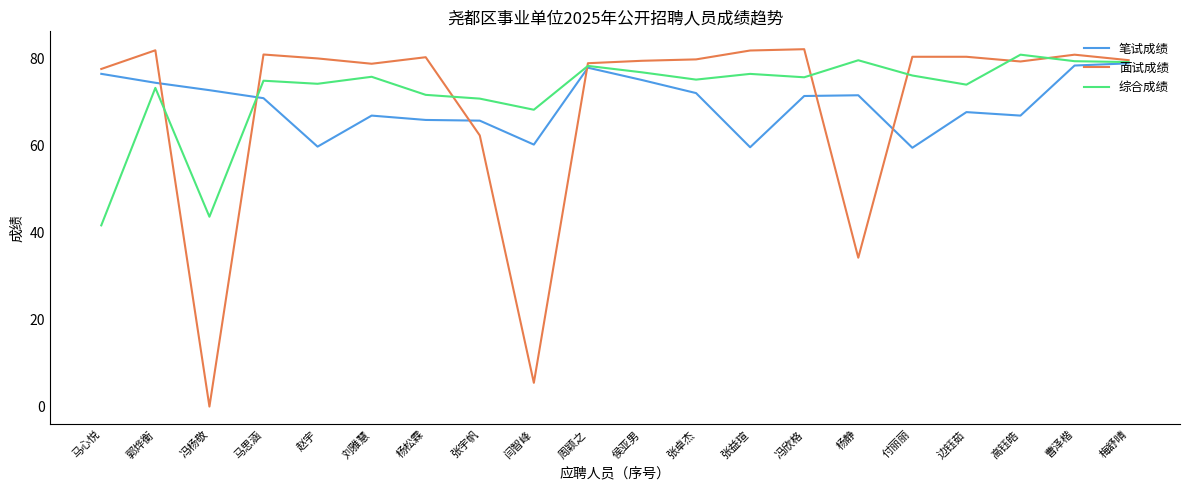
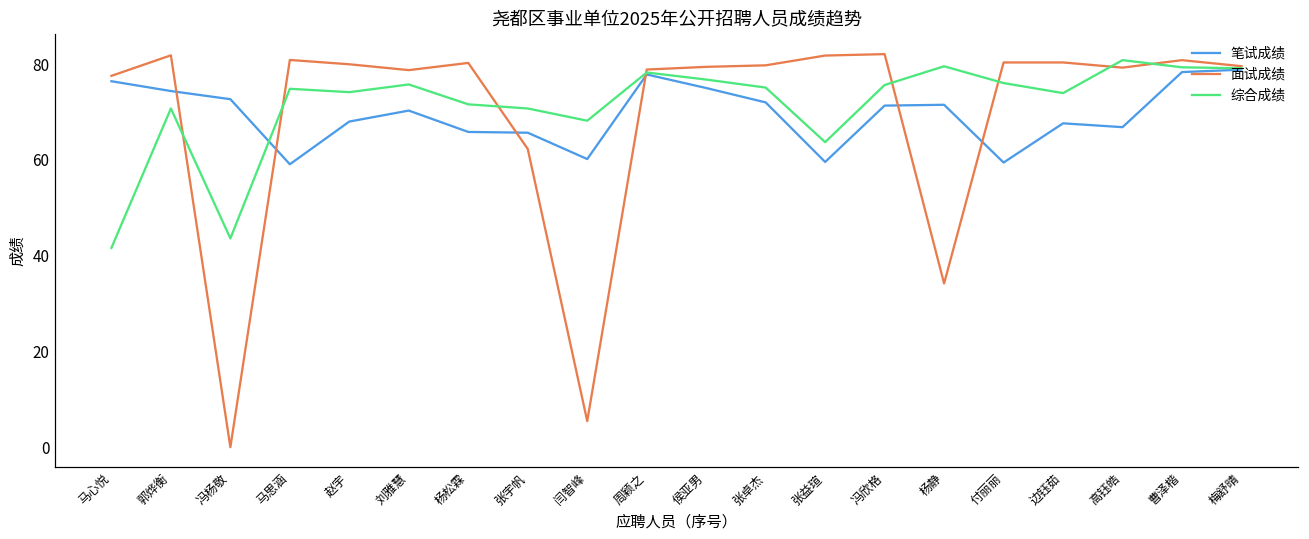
  {
    "笔试成绩": {
      "马心悦": 76,
      "郭烨衡": 74,
      "冯杨敬": 73,
-     "马思涵": 71,
-     "赵宇": 60,
-     "刘雅慧": 67,
+     "马思涵": 59,
+     "赵宇": 68,
+     "刘雅慧": 70,
      "杨松霖": 66,
      "张宇帆": 66,
      "闫智峰": 60,
      "侯亚男": 75,
      "张卓杰": 72,
      "张益瑄": 60,
      "冯欣格": 71,
      "杨静": 72,
      "付丽丽": 59,
      "边钰茹": 68,
      "高钰皓": 67,
      "曹泽楷": 78
    },
    "面试成绩": {
      "马心悦": 78,
      "郭烨衡": 82,
      "冯杨敬": 0,
      "马思涵": 81,
      "赵宇": 80,
      "刘雅慧": 79,
      "杨松霖": 80,
      "张宇帆": 62,
      "闫智峰": 5,
      "周颖之": 79,
      "侯亚男": 79,
      "张卓杰": 80,
      "张益瑄": 82,
      "冯欣格": 82,
      "杨静": 34,
      "付丽丽": 80,
      "边钰茹": 80,
      "高钰皓": 79,
      "曹泽楷": 81
    },
    "综合成绩": {
      "马心悦": 42,
-     "郭烨衡": 73,
+     "郭烨衡": 71,
      "冯杨敬": 44,
      "马思涵": 75,
      "赵宇": 74,
      "刘雅慧": 76,
      "杨松霖": 72,
      "张宇帆": 71,
      "闫智峰": 68,
      "侯亚男": 77,
      "张卓杰": 75,
-     "张益瑄": 76,
+     "张益瑄": 64,
      "冯欣格": 76,
      "杨静": 80,
      "付丽丽": 76,
      "边钰茹": 74,
      "高钰皓": 81,
      "曹泽楷": 79
    }
  }
